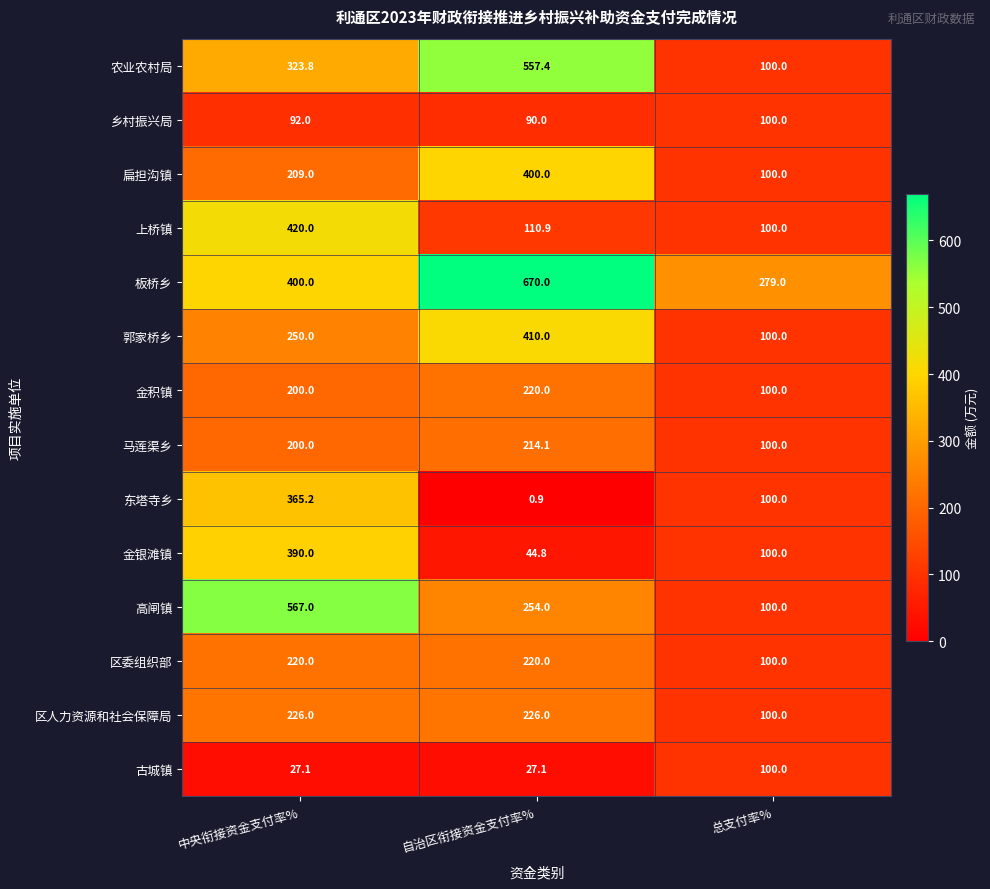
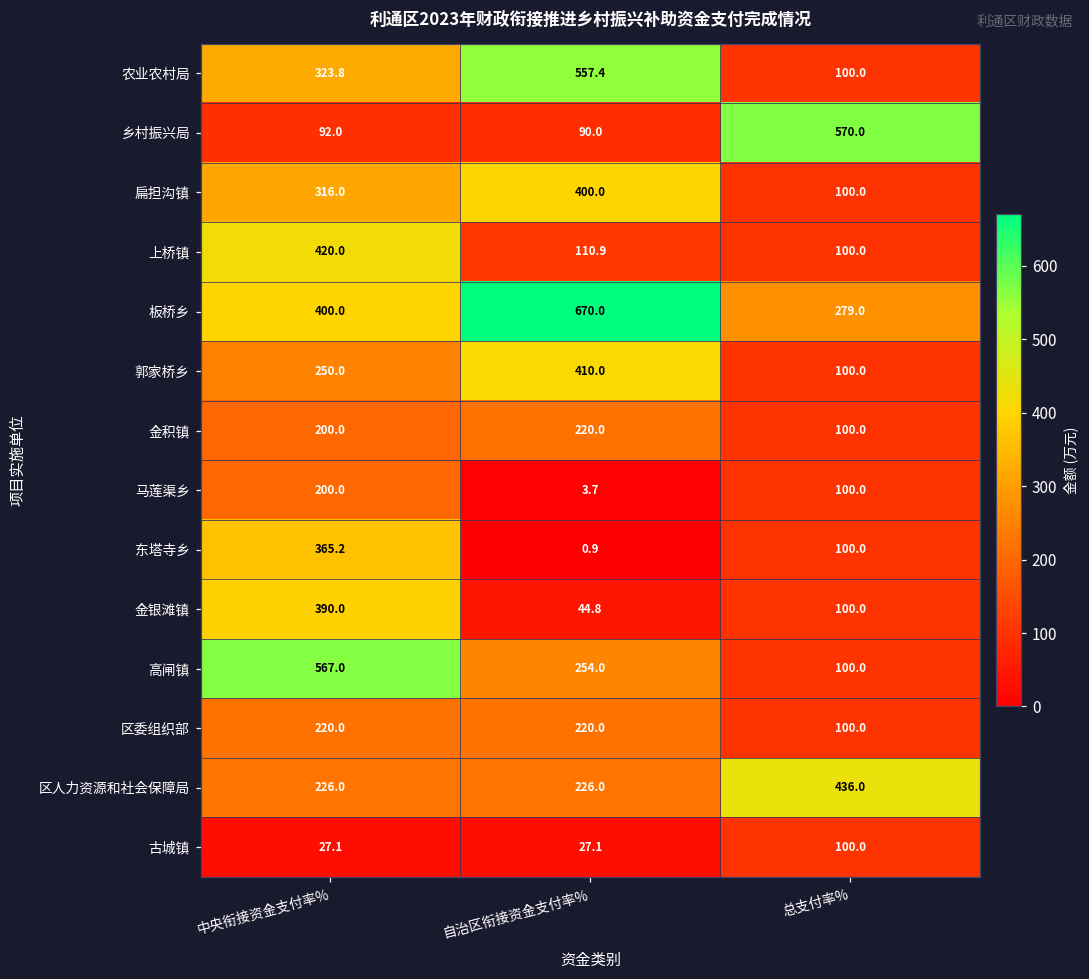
  {
    "农业农村局": {
      "中央衔接资金支付率%": 323.8,
      "自治区衔接资金支付率%": 557.4,
      "总支付率%": 100.0
    },
    "乡村振兴局": {
      "中央衔接资金支付率%": 92.0,
      "自治区衔接资金支付率%": 90.0,
-     "总支付率%": 100.0
+     "总支付率%": 570.0
    },
    "扁担沟镇": {
-     "中央衔接资金支付率%": 209.0,
+     "中央衔接资金支付率%": 316.0,
      "自治区衔接资金支付率%": 400.0,
      "总支付率%": 100.0
    },
    "上桥镇": {
      "中央衔接资金支付率%": 420.0,
      "自治区衔接资金支付率%": 110.9,
      "总支付率%": 100.0
    },
    "板桥乡": {
      "中央衔接资金支付率%": 400.0,
      "自治区衔接资金支付率%": 670.0,
      "总支付率%": 279.0
    },
    "郭家桥乡": {
      "中央衔接资金支付率%": 250.0,
      "自治区衔接资金支付率%": 410.0,
      "总支付率%": 100.0
    },
    "金积镇": {
      "中央衔接资金支付率%": 200.0,
      "自治区衔接资金支付率%": 220.0,
      "总支付率%": 100.0
    },
    "马莲渠乡": {
      "中央衔接资金支付率%": 200.0,
-     "自治区衔接资金支付率%": 214.1,
+     "自治区衔接资金支付率%": 3.7,
      "总支付率%": 100.0
    },
    "东塔寺乡": {
      "中央衔接资金支付率%": 365.2,
      "自治区衔接资金支付率%": 0.9,
      "总支付率%": 100.0
    },
    "金银滩镇": {
      "中央衔接资金支付率%": 390.0,
      "自治区衔接资金支付率%": 44.8,
      "总支付率%": 100.0
    },
    "高闸镇": {
      "中央衔接资金支付率%": 567.0,
      "自治区衔接资金支付率%": 254.0,
      "总支付率%": 100.0
    },
    "区委组织部": {
      "中央衔接资金支付率%": 220.0,
      "自治区衔接资金支付率%": 220.0,
      "总支付率%": 100.0
    },
    "区人力资源和社会保障局": {
      "中央衔接资金支付率%": 226.0,
      "自治区衔接资金支付率%": 226.0,
-     "总支付率%": 100.0
+     "总支付率%": 436.0
    },
    "古城镇": {
      "中央衔接资金支付率%": 27.1,
      "自治区衔接资金支付率%": 27.1,
      "总支付率%": 100.0
    }
  }
